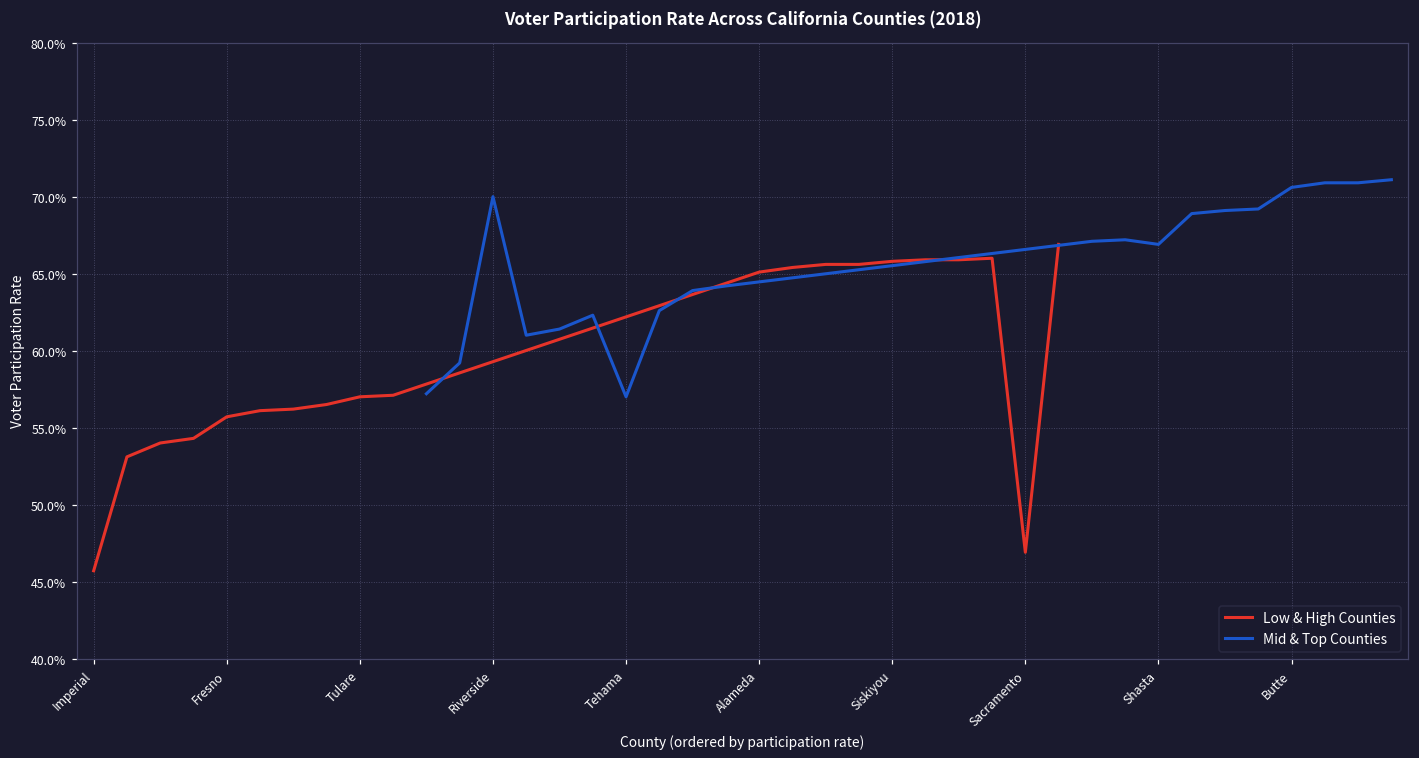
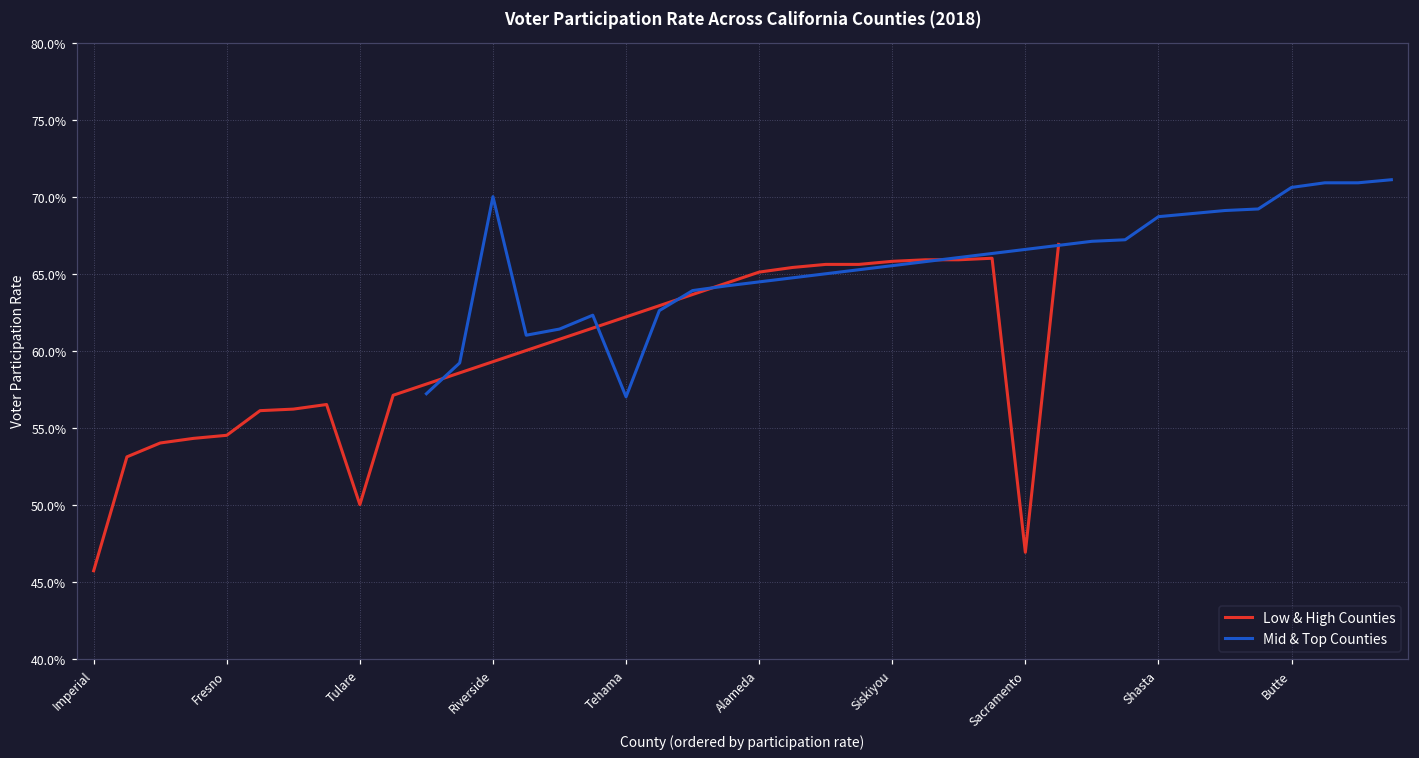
  {
    "Low & High Counties": {
      "Imperial": "45.7%",
-     "Fresno": "55.7%",
-     "Tulare": "57.0%",
+     "Fresno": "54.5%",
+     "Tulare": "50.0%",
      "Alameda": "65.1%",
      "Siskiyou": "65.8%",
      "Sacramento": "46.9%"
    },
    "Mid & Top Counties": {
      "Riverside": "70.0%",
      "Tehama": "57.0%",
-     "Shasta": "66.9%",
+     "Shasta": "68.7%",
      "Butte": "70.6%"
    }
  }
